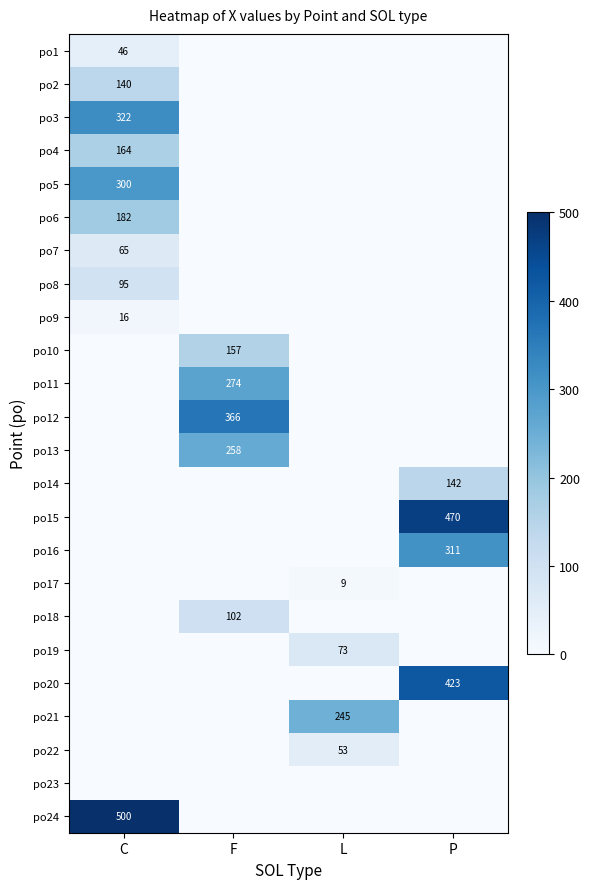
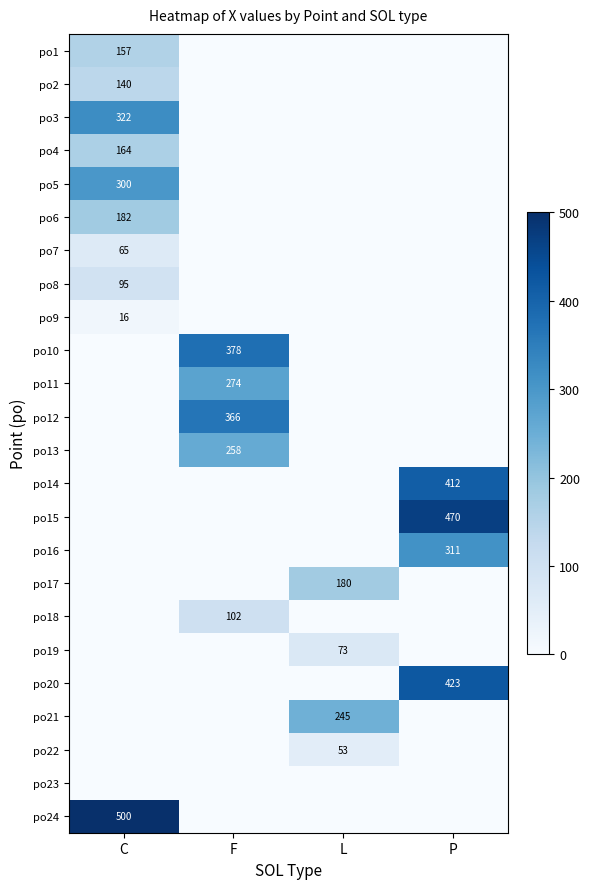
  {
    "po1": {
-     "C": 46
+     "C": 157
    },
    "po2": {
      "C": 140
    },
    "po3": {
      "C": 322
    },
    "po4": {
      "C": 164
    },
    "po5": {
      "C": 300
    },
    "po6": {
      "C": 182
    },
    "po7": {
      "C": 65
    },
    "po8": {
      "C": 95
    },
    "po9": {
      "C": 16
    },
    "po10": {
-     "F": 157
+     "F": 378
    },
    "po11": {
      "F": 274
    },
    "po12": {
      "F": 366
    },
    "po13": {
      "F": 258
    },
    "po14": {
-     "P": 142
+     "P": 412
    },
    "po15": {
      "P": 470
    },
    "po16": {
      "P": 311
    },
    "po17": {
-     "L": 9
+     "L": 180
    },
    "po18": {
      "F": 102
    },
    "po19": {
      "L": 73
    },
    "po20": {
      "P": 423
    },
    "po21": {
      "L": 245
    },
    "po22": {
      "L": 53
    },
    "po24": {
      "C": 500
    }
  }
